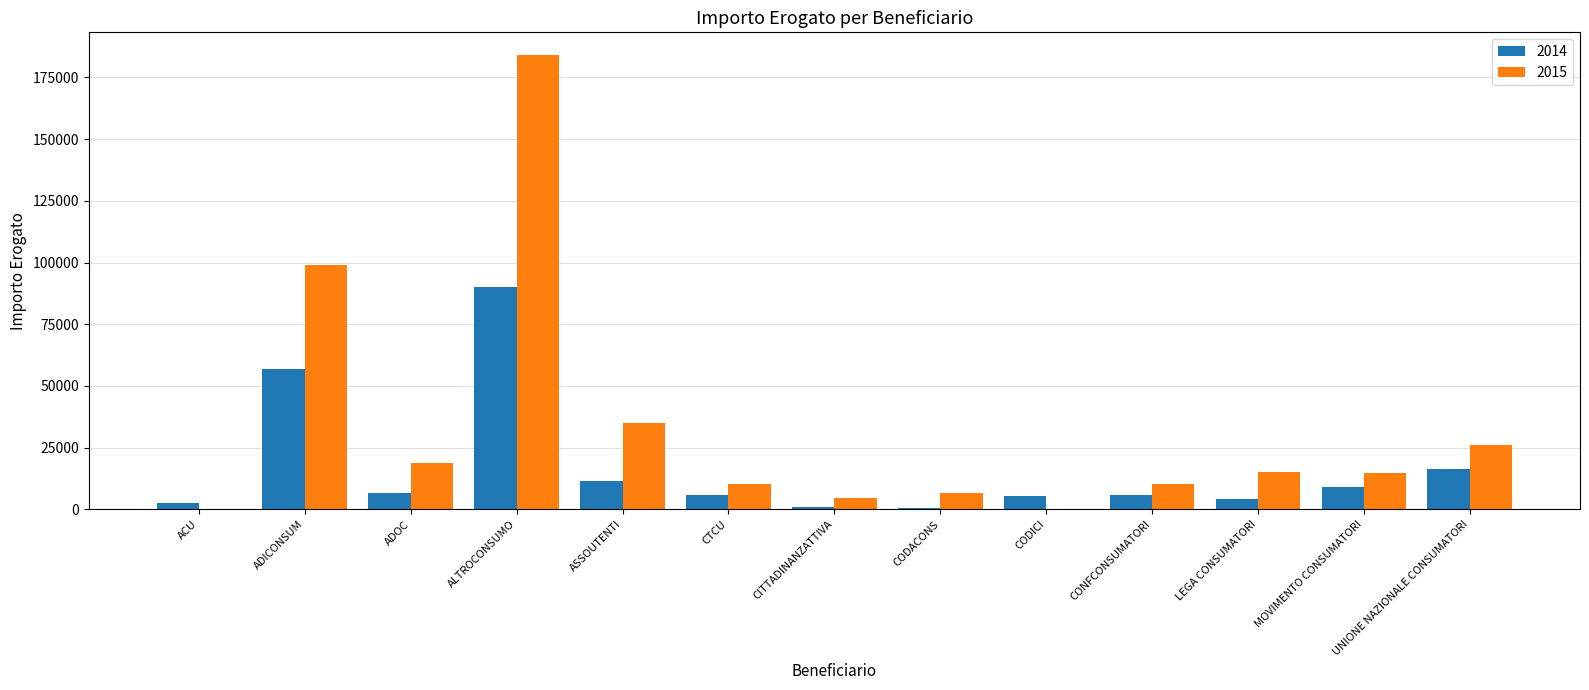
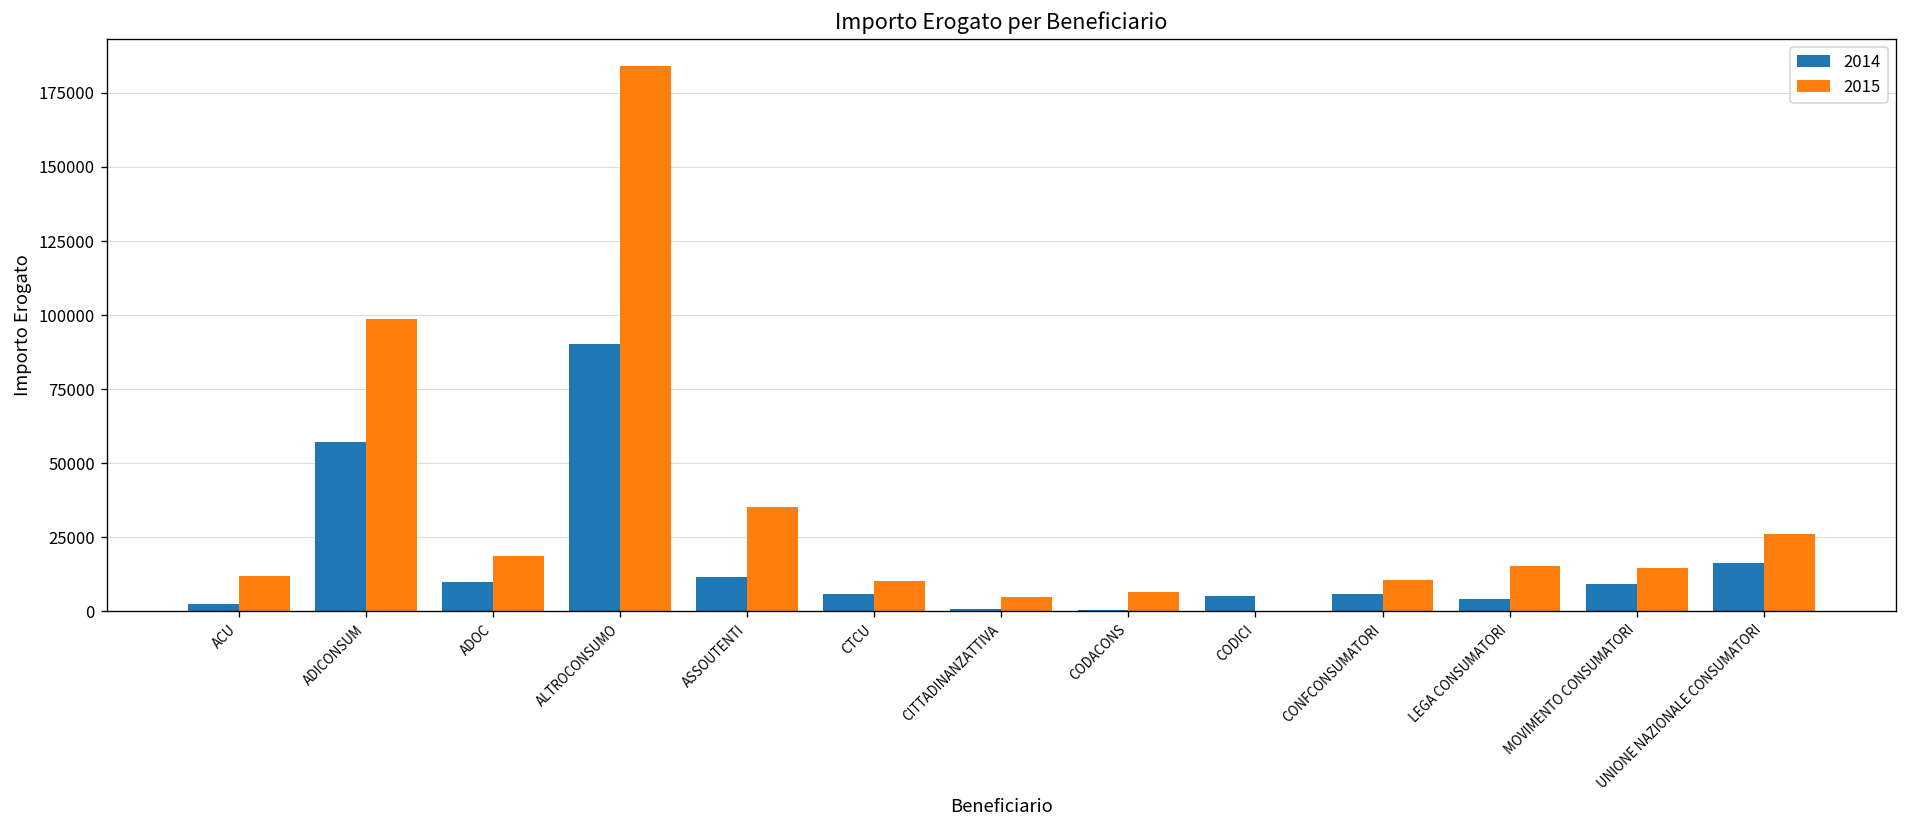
  {
    "2014": {
      "ACU": 2000,
      "ADICONSUM": 57000,
-     "ADOC": 7000,
+     "ADOC": 10000,
      "ALTROCONSUMO": 90000,
      "ASSOUTENTI": 12000,
      "CTCU": 6000,
      "CODICI": 5000,
      "CONFCONSUMATORI": 6000,
      "LEGA CONSUMATORI": 4000,
      "MOVIMENTO CONSUMATORI": 9000,
      "UNIONE NAZIONALE CONSUMATORI": 16000
    },
    "2015": {
-     "ACU": 0,
+     "ACU": 12000,
      "ADICONSUM": 99000,
      "ADOC": 19000,
      "ALTROCONSUMO": 184000,
      "ASSOUTENTI": 35000,
      "CTCU": 10000,
      "CITTADINANZATTIVA": 5000,
      "CODACONS": 6000,
      "CODICI": 0,
      "CONFCONSUMATORI": 10000,
      "LEGA CONSUMATORI": 15000,
      "MOVIMENTO CONSUMATORI": 15000,
      "UNIONE NAZIONALE CONSUMATORI": 26000
    }
  }
